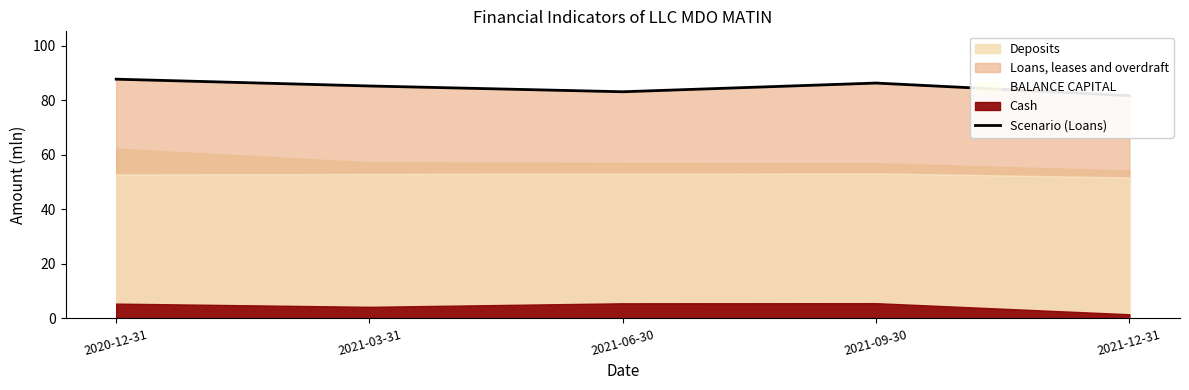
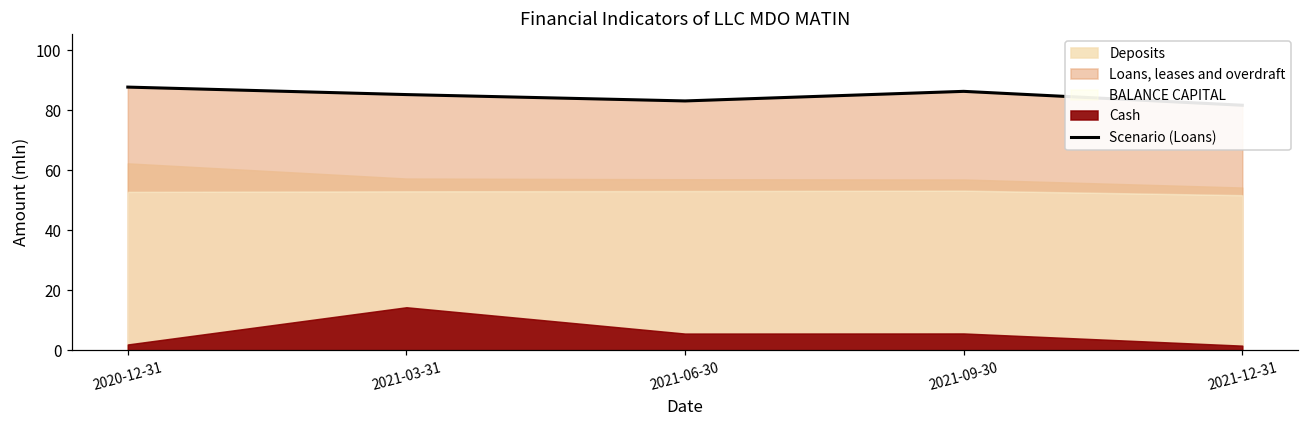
  {
    "Cash": {
-     "2020-12-31": 5,
-     "2021-03-31": 4,
+     "2020-12-31": 2,
+     "2021-03-31": 14,
      "2021-06-30": 6,
      "2021-09-30": 6,
      "2021-12-31": 2
    }
  }
